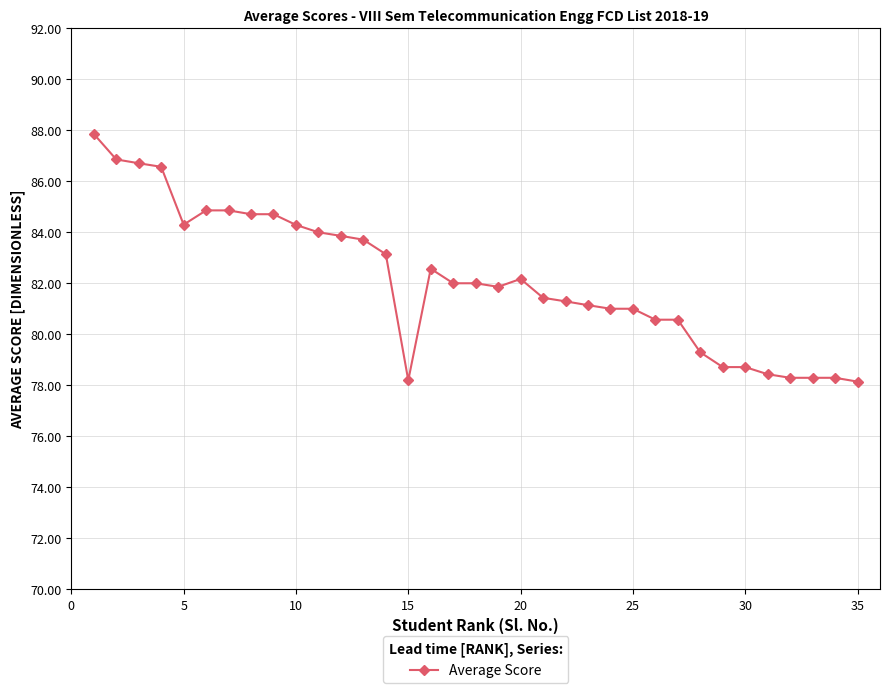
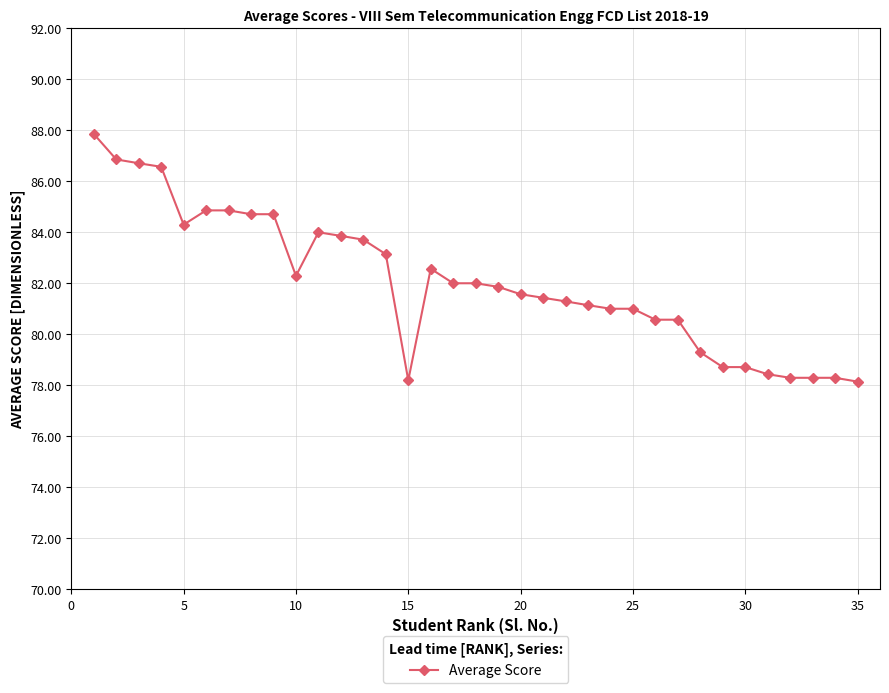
  {
    "5": 84.3,
-   "10": 84.3,
+   "10": 82.3,
    "15": 78.2,
-   "20": 82.2,
+   "20": 81.6,
    "25": 81.0,
    "30": 78.7,
    "35": 78.1
  }
